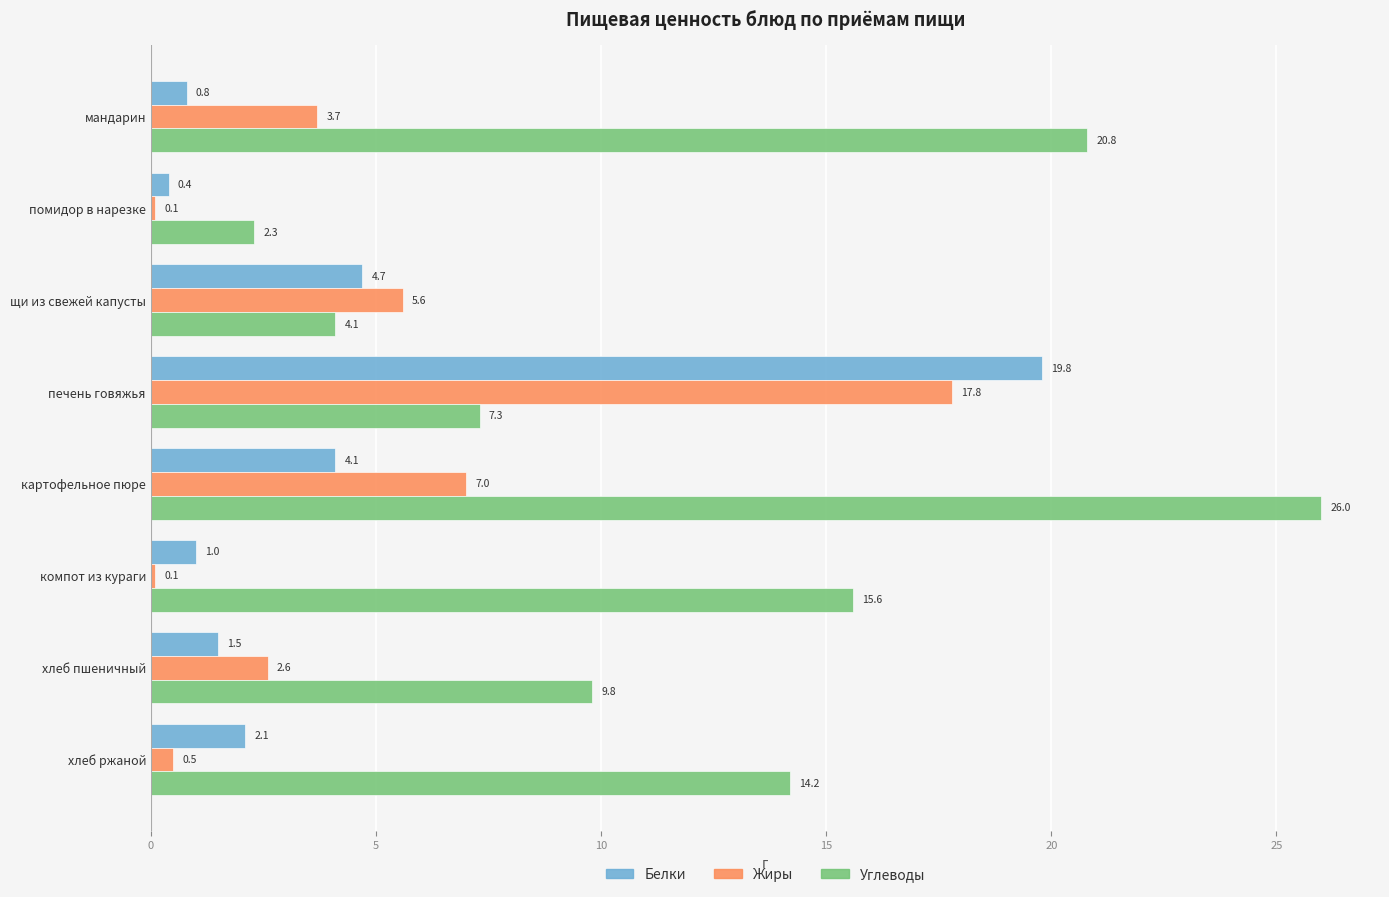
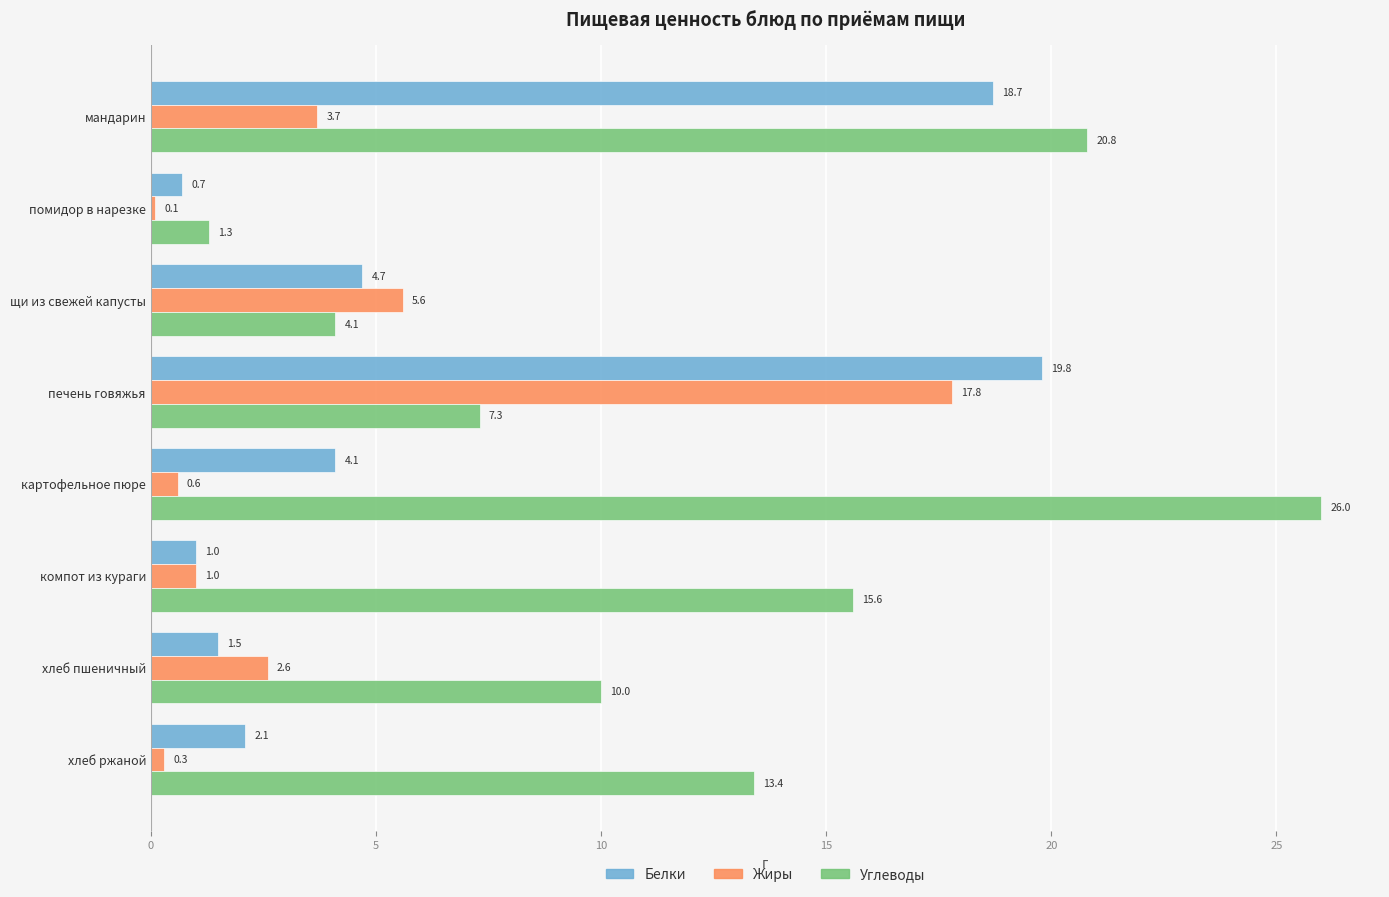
  {
    "Белки": {
-     "мандарин": 0.8,
-     "помидор в нарезке": 0.4,
+     "мандарин": 18.7,
+     "помидор в нарезке": 0.7,
      "щи из свежей капусты": 4.7,
      "печень говяжья": 19.8,
      "картофельное пюре": 4.1,
      "компот из кураги": 1.0,
      "хлеб пшеничный": 1.5,
      "хлеб ржаной": 2.1
    },
    "Жиры": {
      "мандарин": 3.7,
      "помидор в нарезке": 0.1,
      "щи из свежей капусты": 5.6,
      "печень говяжья": 17.8,
-     "картофельное пюре": 7.0,
-     "компот из кураги": 0.1,
+     "картофельное пюре": 0.6,
+     "компот из кураги": 1.0,
      "хлеб пшеничный": 2.6,
-     "хлеб ржаной": 0.5
+     "хлеб ржаной": 0.3
    },
    "Углеводы": {
      "мандарин": 20.8,
-     "помидор в нарезке": 2.3,
+     "помидор в нарезке": 1.3,
      "щи из свежей капусты": 4.1,
      "печень говяжья": 7.3,
      "картофельное пюре": 26.0,
      "компот из кураги": 15.6,
-     "хлеб пшеничный": 9.8,
-     "хлеб ржаной": 14.2
+     "хлеб пшеничный": 10.0,
+     "хлеб ржаной": 13.4
    }
  }
